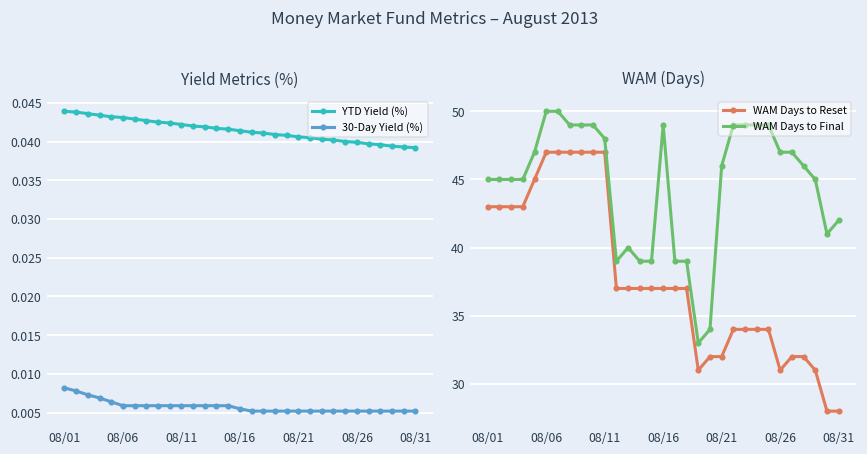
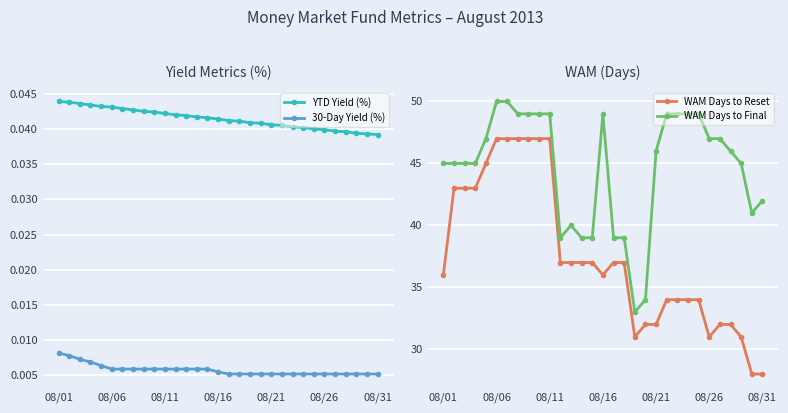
  {
    "WAM (Days)": {
      "WAM Days to Reset": {
-       "08/01": 43,
+       "08/01": 36,
        "08/06": 47,
        "08/11": 47,
-       "08/16": 37,
+       "08/16": 36,
        "08/21": 32,
        "08/26": 31,
        "08/31": 28
      },
      "WAM Days to Final": {
        "08/01": 45,
        "08/06": 50,
-       "08/11": 48,
+       "08/11": 49,
        "08/16": 49,
        "08/21": 46,
        "08/26": 47,
        "08/31": 42
      }
    }
  }
